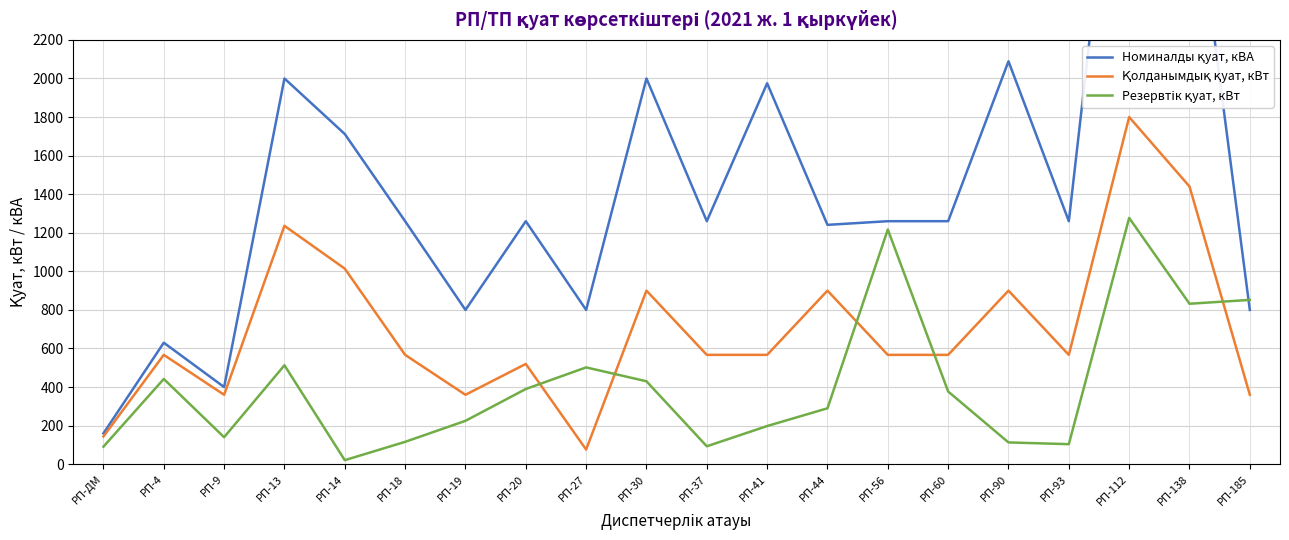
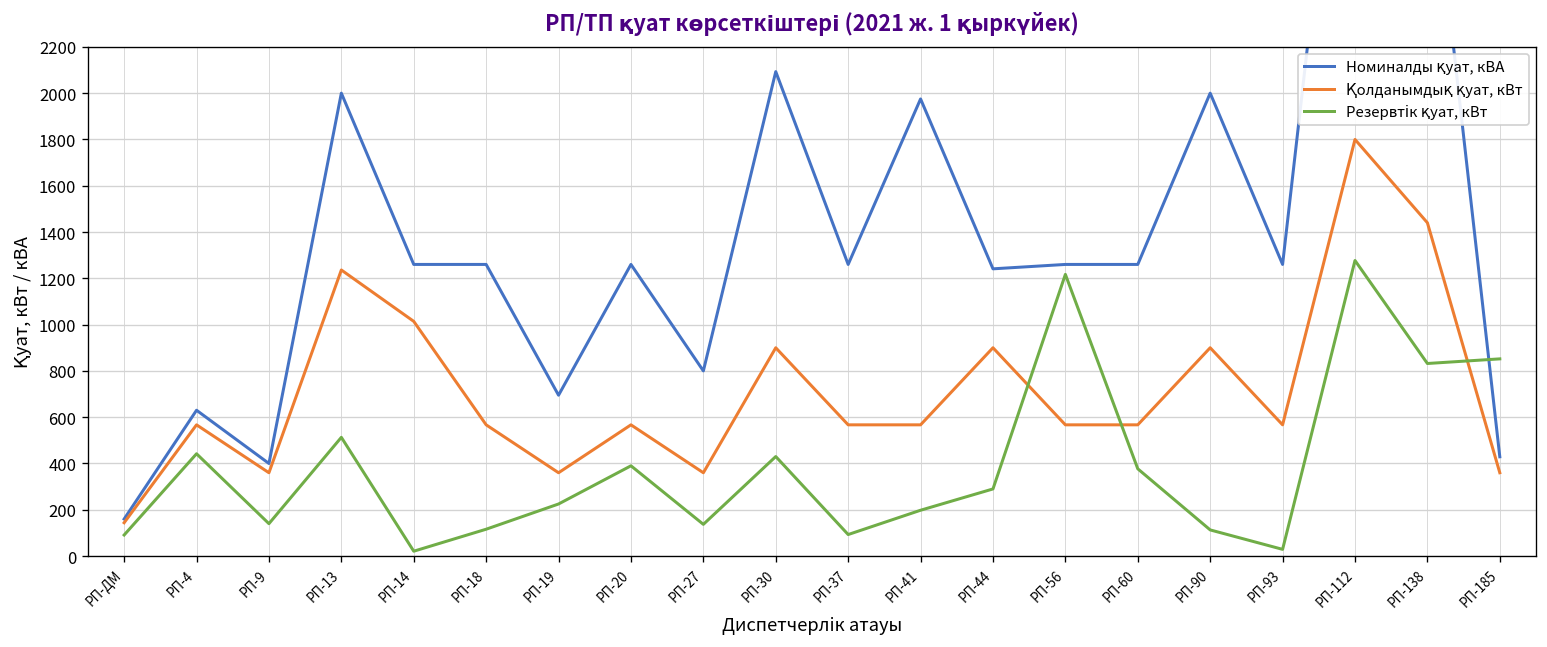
  {
    "Номиналды қуат, кВА": {
      "РП-ДМ": 160,
      "РП-4": 630,
      "РП-9": 400,
      "РП-13": 2000,
-     "РП-14": 1710,
+     "РП-14": 1260,
      "РП-18": 1260,
-     "РП-19": 800,
+     "РП-19": 700,
      "РП-20": 1260,
      "РП-27": 800,
-     "РП-30": 2000,
+     "РП-30": 2090,
      "РП-37": 1260,
      "РП-41": 1980,
      "РП-44": 1240,
      "РП-56": 1260,
      "РП-60": 1260,
-     "РП-90": 2090,
+     "РП-90": 2000,
      "РП-93": 1260,
-     "РП-185": 800
+     "РП-185": 430
    },
    "Қолданымдық қуат, кВт": {
      "РП-ДМ": 140,
      "РП-4": 570,
      "РП-9": 360,
      "РП-13": 1240,
      "РП-14": 1010,
      "РП-18": 570,
      "РП-19": 360,
-     "РП-20": 520,
-     "РП-27": 80,
+     "РП-20": 570,
+     "РП-27": 360,
      "РП-30": 900,
      "РП-37": 570,
      "РП-41": 570,
      "РП-44": 900,
      "РП-56": 570,
      "РП-60": 570,
      "РП-90": 900,
      "РП-93": 570,
      "РП-112": 1800,
      "РП-138": 1440,
      "РП-185": 360
    },
    "Резервтік қуат, кВт": {
      "РП-ДМ": 90,
      "РП-4": 440,
      "РП-9": 140,
      "РП-13": 510,
      "РП-14": 20,
      "РП-18": 120,
      "РП-19": 230,
      "РП-20": 390,
-     "РП-27": 500,
+     "РП-27": 140,
      "РП-30": 430,
      "РП-37": 90,
      "РП-41": 200,
      "РП-44": 290,
      "РП-56": 1220,
      "РП-60": 380,
      "РП-90": 110,
-     "РП-93": 100,
+     "РП-93": 30,
      "РП-112": 1280,
      "РП-138": 830,
      "РП-185": 850
    }
  }
